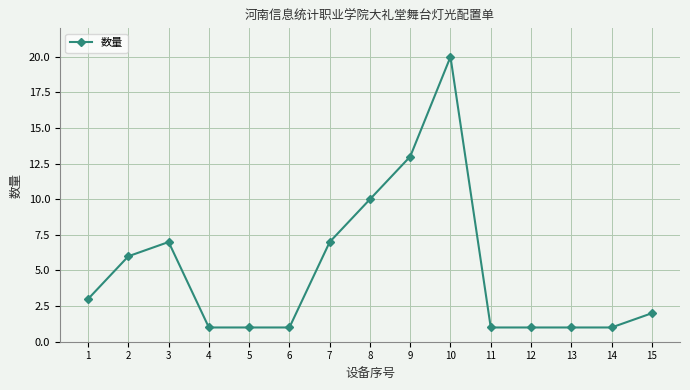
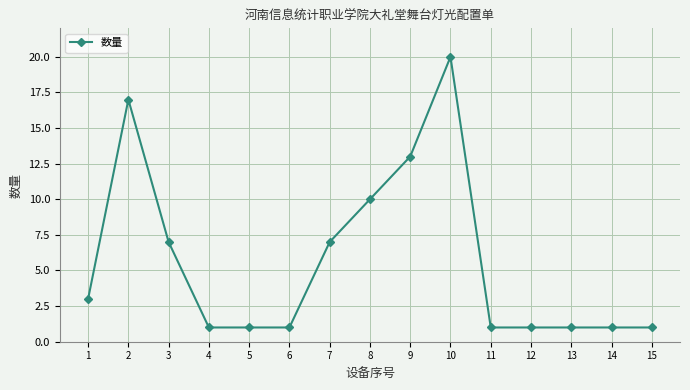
  {
    "1": 3,
-   "2": 6,
+   "2": 17,
    "3": 7,
    "4": 1,
    "5": 1,
    "6": 1,
    "7": 7,
    "8": 10,
    "9": 13,
    "10": 20,
    "11": 1,
    "12": 1,
    "13": 1,
    "14": 1,
-   "15": 2
+   "15": 1
  }
